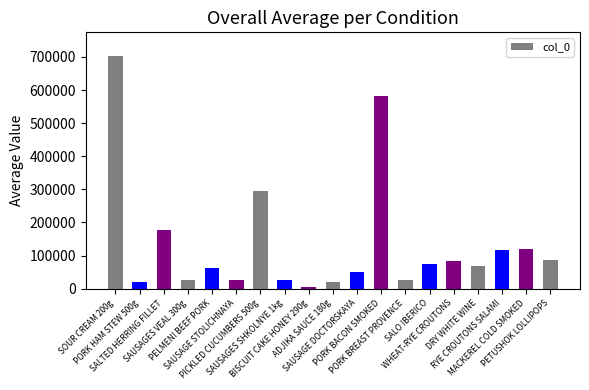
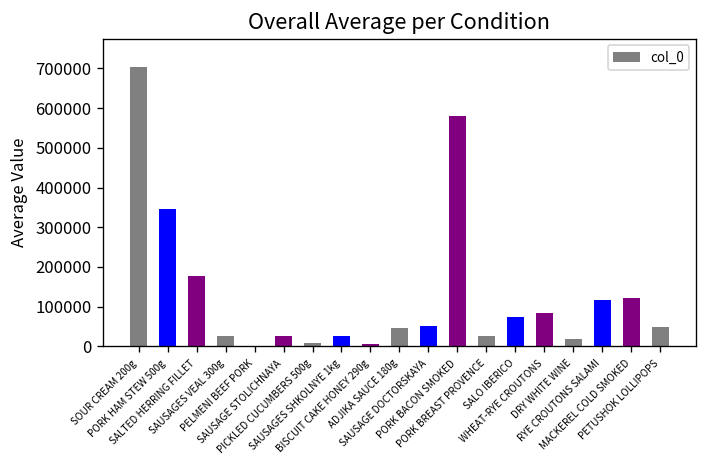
  {
    "SOUR CREAM 200g": 700000,
-   "PORK HAM STEW 500g": 20000,
+   "PORK HAM STEW 500g": 340000,
    "SALTED HERRING FILLET": 180000,
    "SAUSAGES VEAL 300g": 30000,
-   "PELMENI BEEF PORK": 60000,
+   "PELMENI BEEF PORK": 0,
    "SAUSAGE STOLICHNAYA": 30000,
-   "PICKLED CUCUMBERS 500g": 300000,
+   "PICKLED CUCUMBERS 500g": 10000,
    "SAUSAGES SHKOLNYE 1kg": 30000,
-   "ADJIKA SAUCE 180g": 20000,
+   "ADJIKA SAUCE 180g": 50000,
    "SAUSAGE DOCTORSKAYA": 50000,
    "PORK BACON SMOKED": 580000,
    "PORK BREAST PROVENCE": 30000,
    "SALO IBERICO": 70000,
    "WHEAT-RYE CROUTONS": 80000,
-   "DRY WHITE WINE": 70000,
+   "DRY WHITE WINE": 20000,
    "RYE CROUTONS SALAMI": 120000,
    "MACKEREL COLD SMOKED": 120000,
-   "PETUSHOK LOLLIPOPS": 90000
+   "PETUSHOK LOLLIPOPS": 50000
  }
